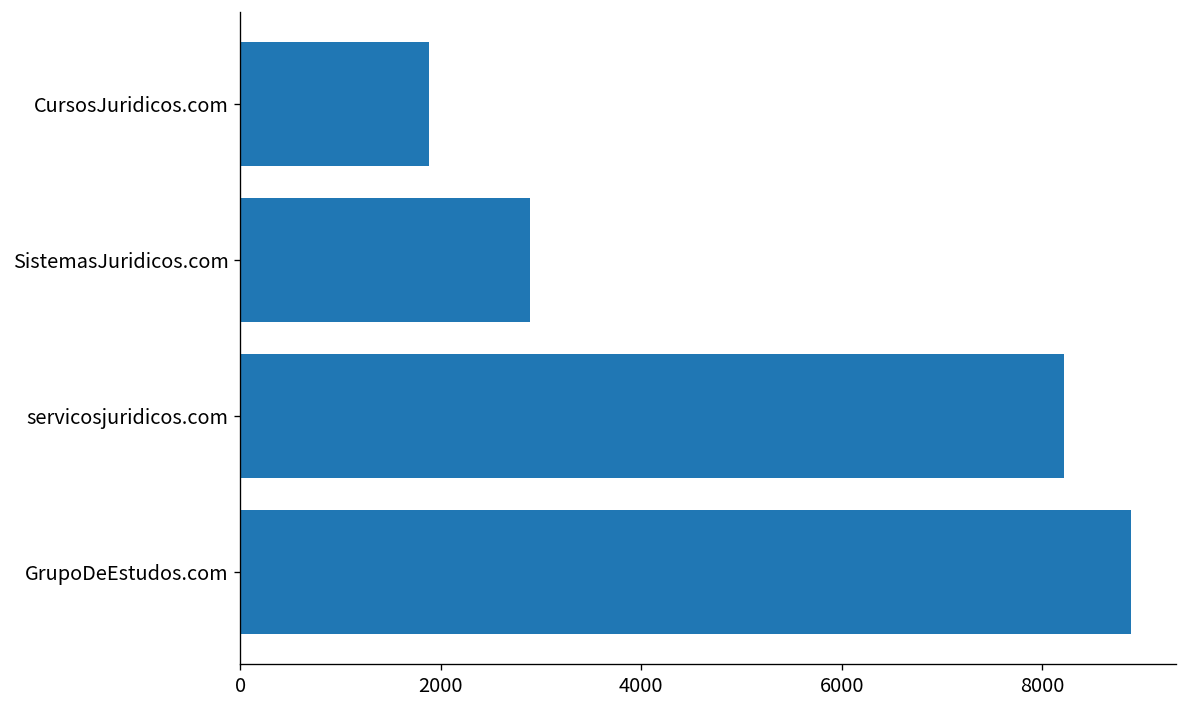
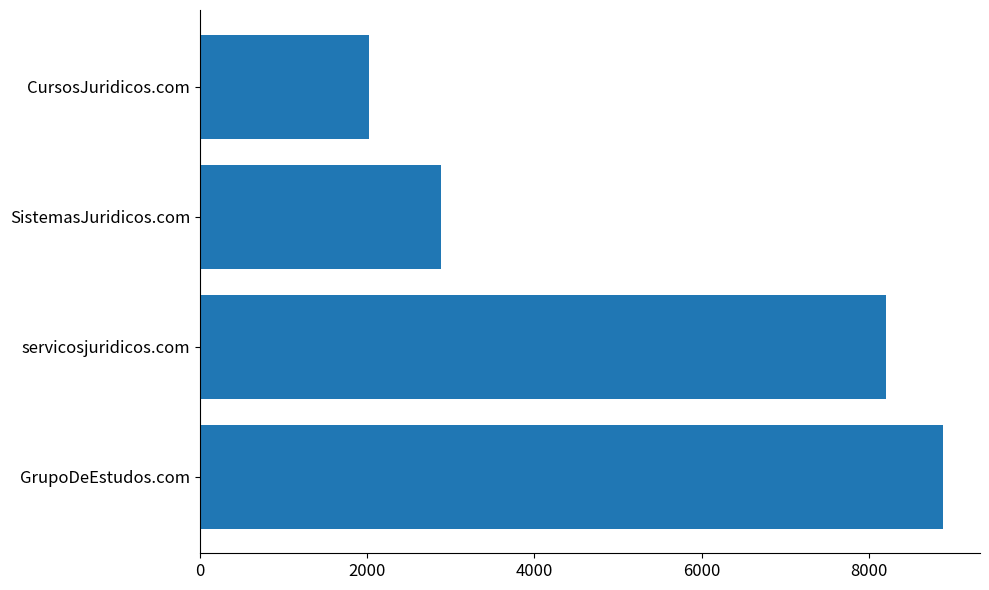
  {
-   "CursosJuridicos.com": 1900,
+   "CursosJuridicos.com": 2000,
    "SistemasJuridicos.com": 2900,
    "servicosjuridicos.com": 8200,
    "GrupoDeEstudos.com": 8900
  }
